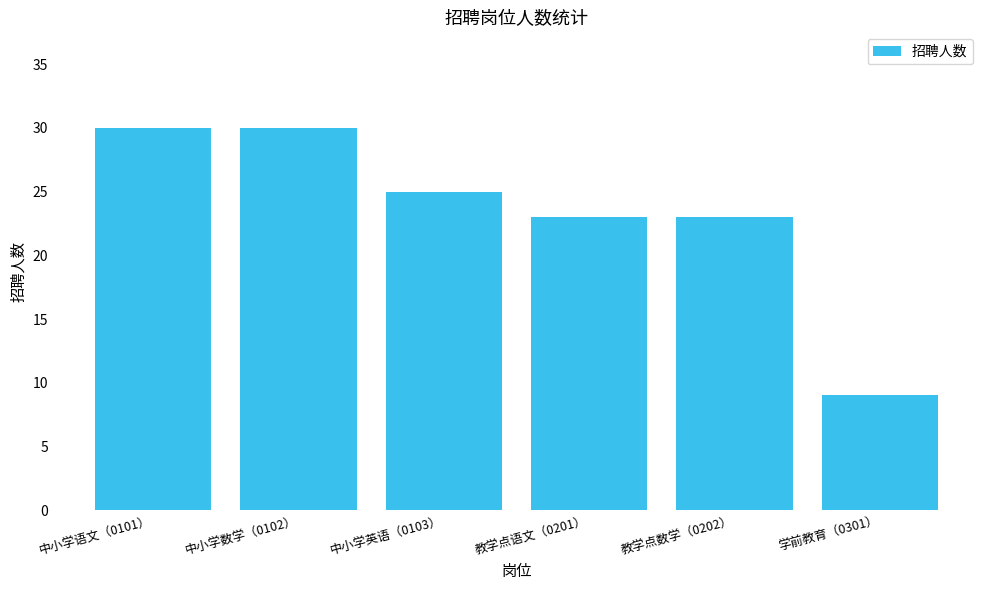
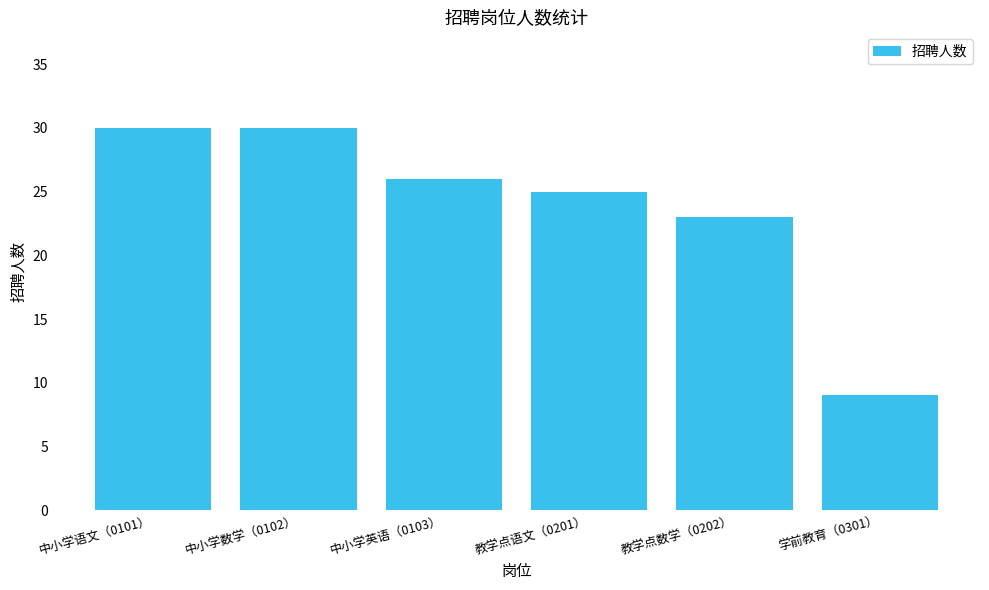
  {
    "中小学语文（0101）": 30,
    "中小学数学（0102）": 30,
-   "中小学英语（0103）": 25,
-   "教学点语文（0201）": 23,
+   "中小学英语（0103）": 26,
+   "教学点语文（0201）": 25,
    "教学点数学（0202）": 23,
    "学前教育（0301）": 9
  }
